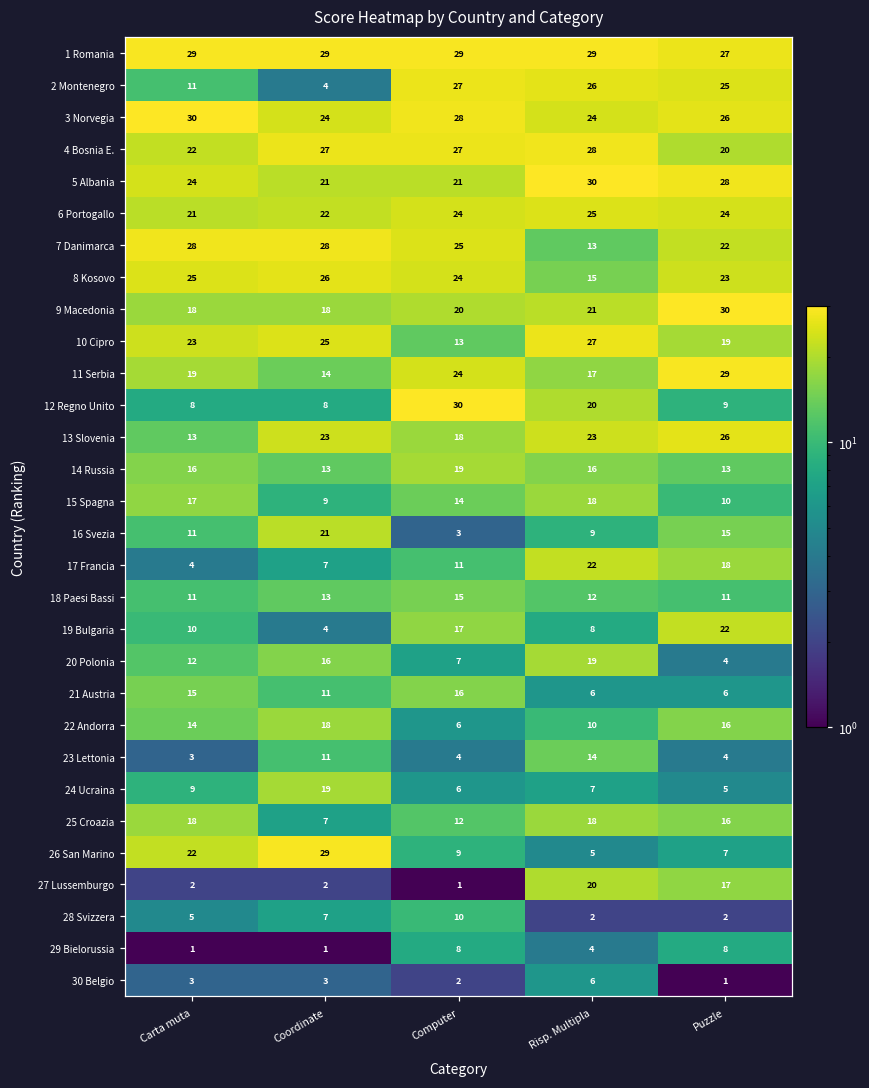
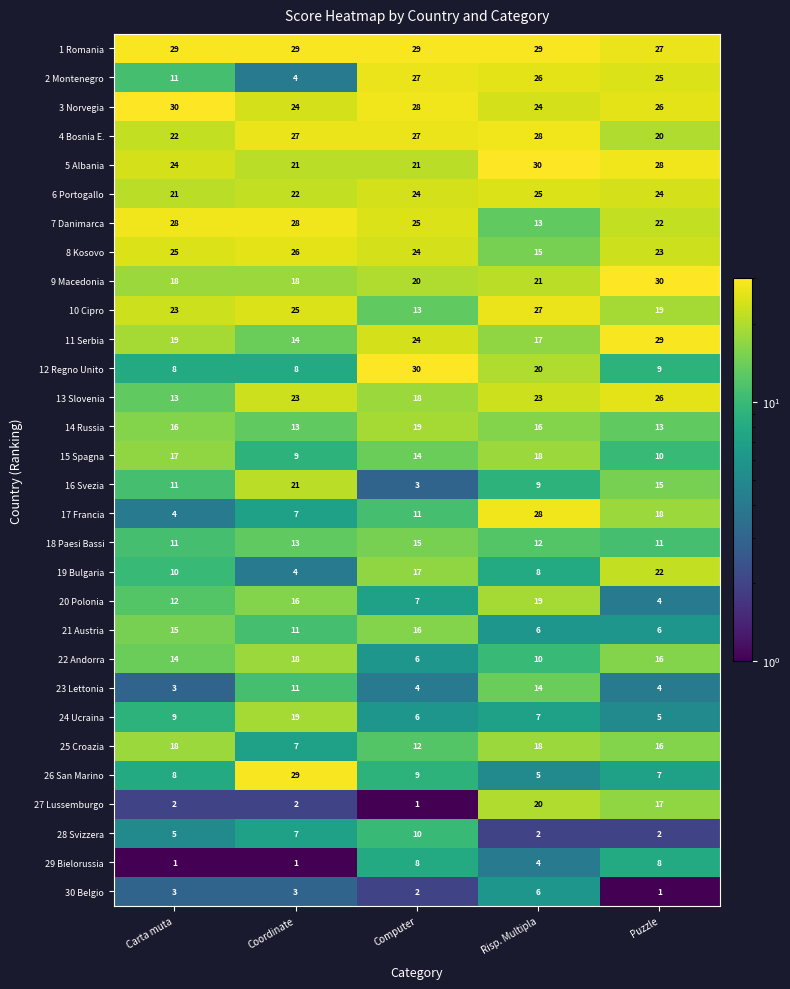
  {
    "1 Romania": {
      "Carta muta": 29,
      "Coordinate": 29,
      "Computer": 29,
      "Risp. Multipla": 29,
      "Puzzle": 27
    },
    "2 Montenegro": {
      "Carta muta": 11,
      "Coordinate": 4,
      "Computer": 27,
      "Risp. Multipla": 26,
      "Puzzle": 25
    },
    "3 Norvegia": {
      "Carta muta": 30,
      "Coordinate": 24,
      "Computer": 28,
      "Risp. Multipla": 24,
      "Puzzle": 26
    },
    "4 Bosnia E.": {
      "Carta muta": 22,
      "Coordinate": 27,
      "Computer": 27,
      "Risp. Multipla": 28,
      "Puzzle": 20
    },
    "5 Albania": {
      "Carta muta": 24,
      "Coordinate": 21,
      "Computer": 21,
      "Risp. Multipla": 30,
      "Puzzle": 28
    },
    "6 Portogallo": {
      "Carta muta": 21,
      "Coordinate": 22,
      "Computer": 24,
      "Risp. Multipla": 25,
      "Puzzle": 24
    },
    "7 Danimarca": {
      "Carta muta": 28,
      "Coordinate": 28,
      "Computer": 25,
      "Risp. Multipla": 13,
      "Puzzle": 22
    },
    "8 Kosovo": {
      "Carta muta": 25,
      "Coordinate": 26,
      "Computer": 24,
      "Risp. Multipla": 15,
      "Puzzle": 23
    },
    "9 Macedonia": {
      "Carta muta": 18,
      "Coordinate": 18,
      "Computer": 20,
      "Risp. Multipla": 21,
      "Puzzle": 30
    },
    "10 Cipro": {
      "Carta muta": 23,
      "Coordinate": 25,
      "Computer": 13,
      "Risp. Multipla": 27,
      "Puzzle": 19
    },
    "11 Serbia": {
      "Carta muta": 19,
      "Coordinate": 14,
      "Computer": 24,
      "Risp. Multipla": 17,
      "Puzzle": 29
    },
    "12 Regno Unito": {
      "Carta muta": 8,
      "Coordinate": 8,
      "Computer": 30,
      "Risp. Multipla": 20,
      "Puzzle": 9
    },
    "13 Slovenia": {
      "Carta muta": 13,
      "Coordinate": 23,
      "Computer": 18,
      "Risp. Multipla": 23,
      "Puzzle": 26
    },
    "14 Russia": {
      "Carta muta": 16,
      "Coordinate": 13,
      "Computer": 19,
      "Risp. Multipla": 16,
      "Puzzle": 13
    },
    "15 Spagna": {
      "Carta muta": 17,
      "Coordinate": 9,
      "Computer": 14,
      "Risp. Multipla": 18,
      "Puzzle": 10
    },
    "16 Svezia": {
      "Carta muta": 11,
      "Coordinate": 21,
      "Computer": 3,
      "Risp. Multipla": 9,
      "Puzzle": 15
    },
    "17 Francia": {
      "Carta muta": 4,
      "Coordinate": 7,
      "Computer": 11,
-     "Risp. Multipla": 22,
+     "Risp. Multipla": 28,
      "Puzzle": 18
    },
    "18 Paesi Bassi": {
      "Carta muta": 11,
      "Coordinate": 13,
      "Computer": 15,
      "Risp. Multipla": 12,
      "Puzzle": 11
    },
    "19 Bulgaria": {
      "Carta muta": 10,
      "Coordinate": 4,
      "Computer": 17,
      "Risp. Multipla": 8,
      "Puzzle": 22
    },
    "20 Polonia": {
      "Carta muta": 12,
      "Coordinate": 16,
      "Computer": 7,
      "Risp. Multipla": 19,
      "Puzzle": 4
    },
    "21 Austria": {
      "Carta muta": 15,
      "Coordinate": 11,
      "Computer": 16,
      "Risp. Multipla": 6,
      "Puzzle": 6
    },
    "22 Andorra": {
      "Carta muta": 14,
      "Coordinate": 18,
      "Computer": 6,
      "Risp. Multipla": 10,
      "Puzzle": 16
    },
    "23 Lettonia": {
      "Carta muta": 3,
      "Coordinate": 11,
      "Computer": 4,
      "Risp. Multipla": 14,
      "Puzzle": 4
    },
    "24 Ucraina": {
      "Carta muta": 9,
      "Coordinate": 19,
      "Computer": 6,
      "Risp. Multipla": 7,
      "Puzzle": 5
    },
    "25 Croazia": {
      "Carta muta": 18,
      "Coordinate": 7,
      "Computer": 12,
      "Risp. Multipla": 18,
      "Puzzle": 16
    },
    "26 San Marino": {
-     "Carta muta": 22,
+     "Carta muta": 8,
      "Coordinate": 29,
      "Computer": 9,
      "Risp. Multipla": 5,
      "Puzzle": 7
    },
    "27 Lussemburgo": {
      "Carta muta": 2,
      "Coordinate": 2,
      "Computer": 1,
      "Risp. Multipla": 20,
      "Puzzle": 17
    },
    "28 Svizzera": {
      "Carta muta": 5,
      "Coordinate": 7,
      "Computer": 10,
      "Risp. Multipla": 2,
      "Puzzle": 2
    },
    "29 Bielorussia": {
      "Carta muta": 1,
      "Coordinate": 1,
      "Computer": 8,
      "Risp. Multipla": 4,
      "Puzzle": 8
    },
    "30 Belgio": {
      "Carta muta": 3,
      "Coordinate": 3,
      "Computer": 2,
      "Risp. Multipla": 6,
      "Puzzle": 1
    }
  }
